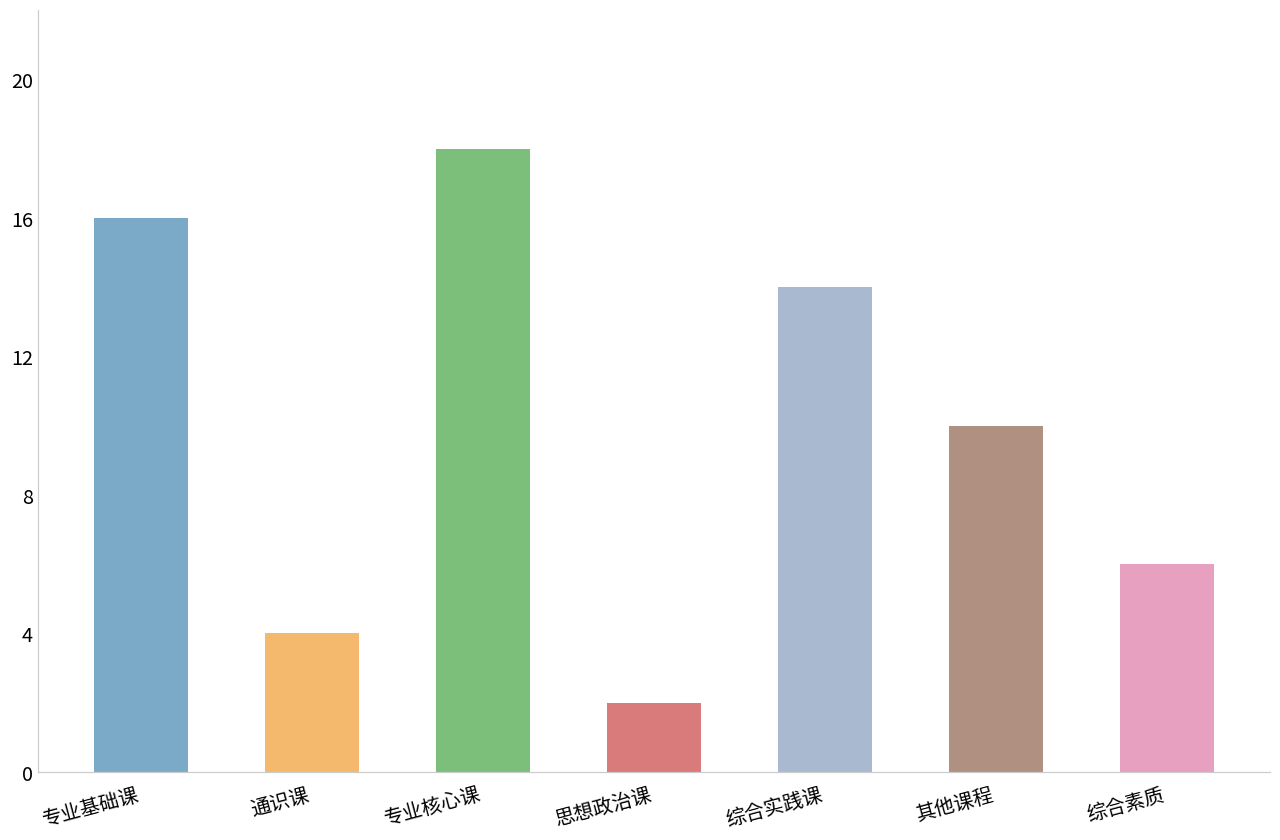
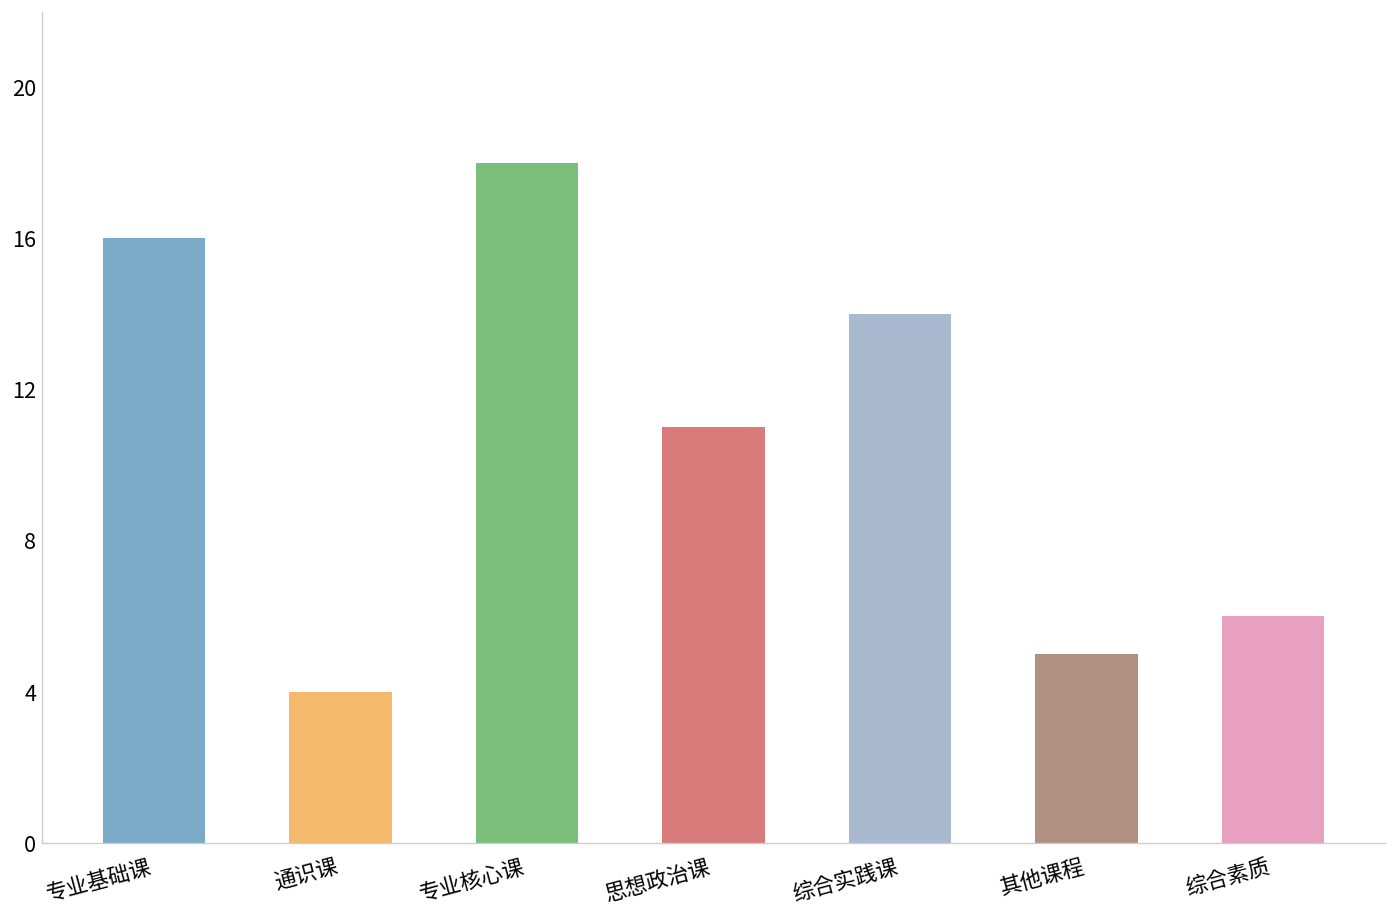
  {
    "专业基础课": 16,
    "通识课": 4,
    "专业核心课": 18,
-   "思想政治课": 2,
+   "思想政治课": 11,
    "综合实践课": 14,
-   "其他课程": 10,
+   "其他课程": 5,
    "综合素质": 6
  }
